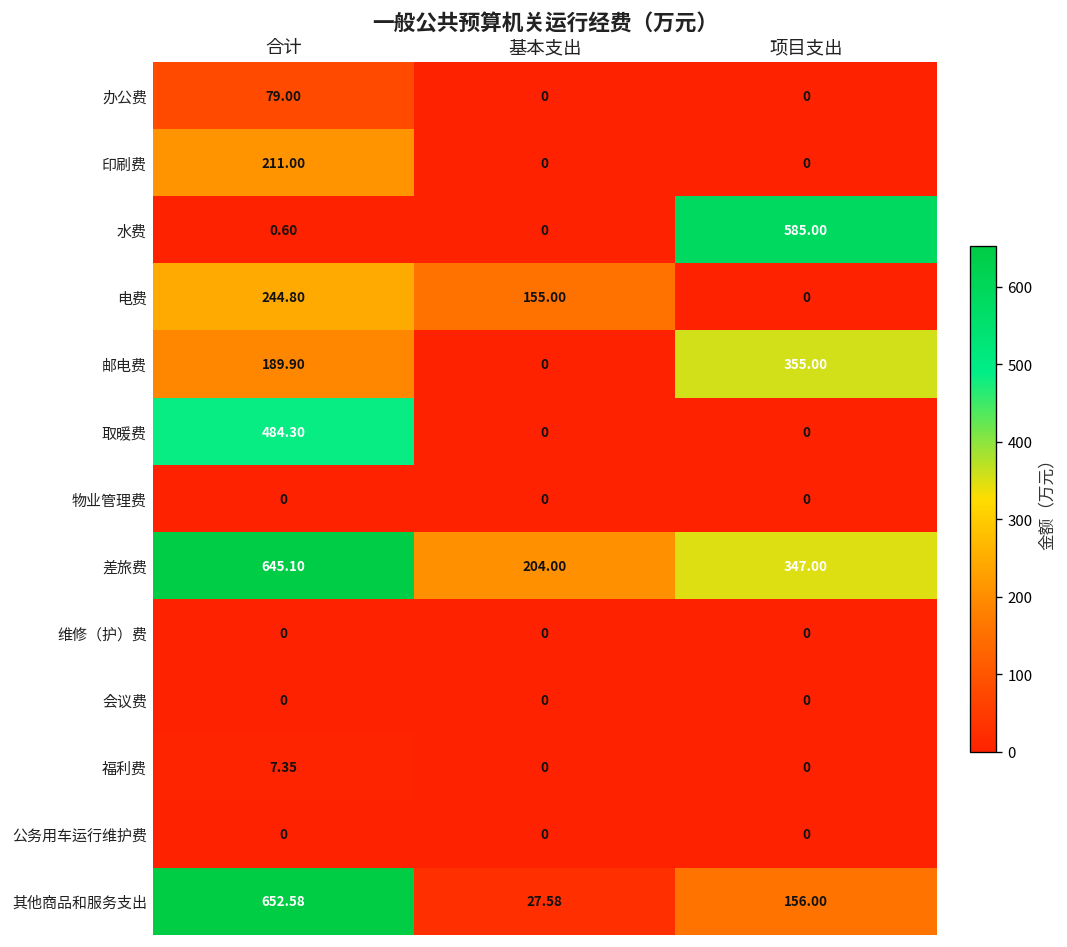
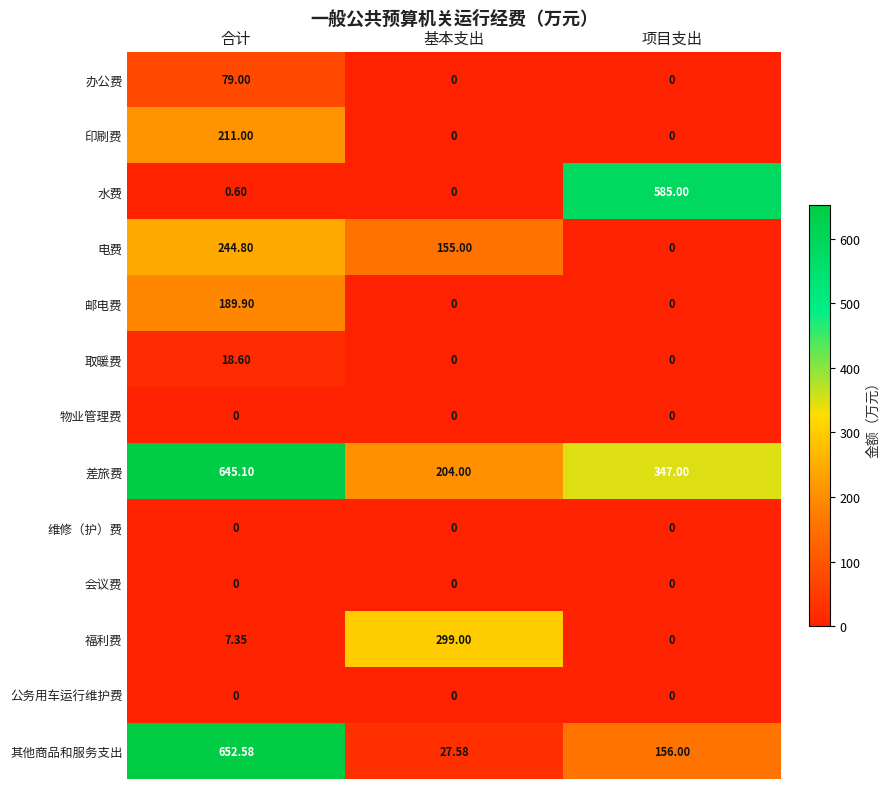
  {
    "办公费": {
      "合计": 79.00,
      "基本支出": 0,
      "项目支出": 0
    },
    "印刷费": {
      "合计": 211.00,
      "基本支出": 0,
      "项目支出": 0
    },
    "水费": {
      "合计": 0.60,
      "基本支出": 0,
      "项目支出": 585.00
    },
    "电费": {
      "合计": 244.80,
      "基本支出": 155.00,
      "项目支出": 0
    },
    "邮电费": {
      "合计": 189.90,
      "基本支出": 0,
-     "项目支出": 355.00
+     "项目支出": 0
    },
    "取暖费": {
-     "合计": 484.30,
+     "合计": 18.60,
      "基本支出": 0,
      "项目支出": 0
    },
    "物业管理费": {
      "合计": 0,
      "基本支出": 0,
      "项目支出": 0
    },
    "差旅费": {
      "合计": 645.10,
      "基本支出": 204.00,
      "项目支出": 347.00
    },
    "维修（护）费": {
      "合计": 0,
      "基本支出": 0,
      "项目支出": 0
    },
    "会议费": {
      "合计": 0,
      "基本支出": 0,
      "项目支出": 0
    },
    "福利费": {
      "合计": 7.35,
-     "基本支出": 0,
+     "基本支出": 299.00,
      "项目支出": 0
    },
    "公务用车运行维护费": {
      "合计": 0,
      "基本支出": 0,
      "项目支出": 0
    },
    "其他商品和服务支出": {
      "合计": 652.58,
      "基本支出": 27.58,
      "项目支出": 156.00
    }
  }
